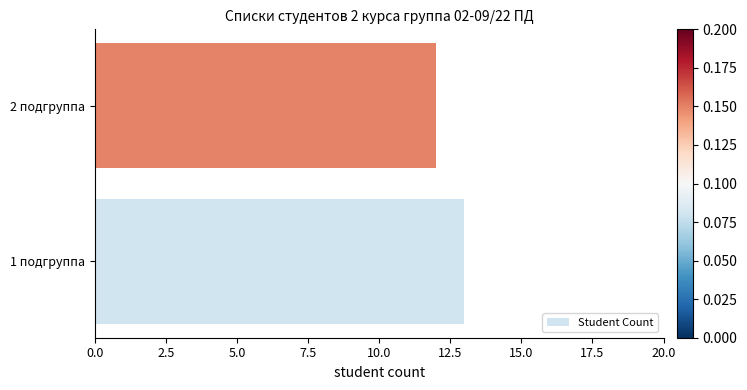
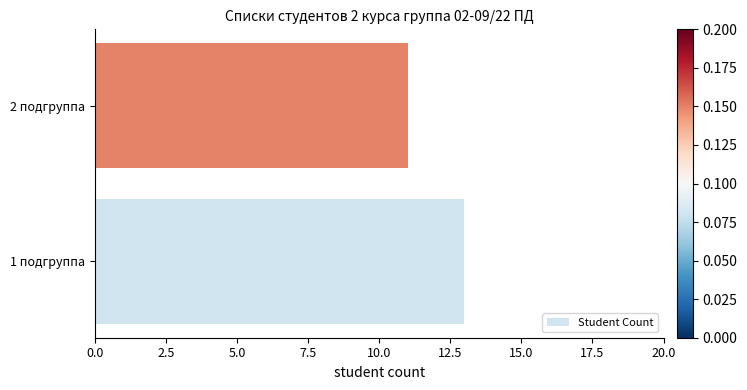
  {
-   "2 подгруппа": 12,
+   "2 подгруппа": 11,
    "1 подгруппа": 13
  }
